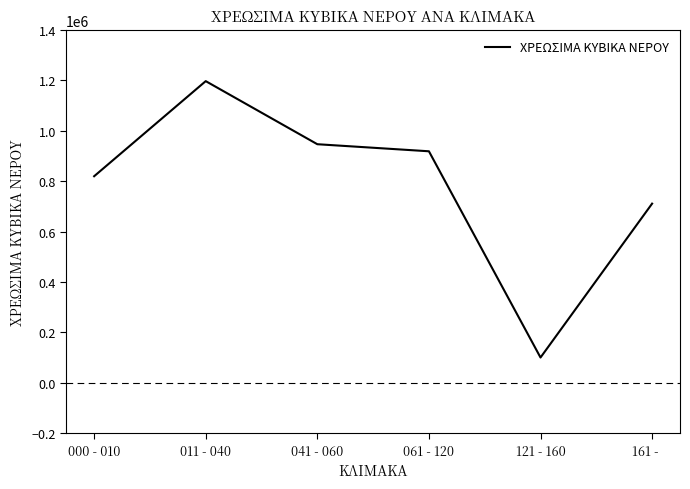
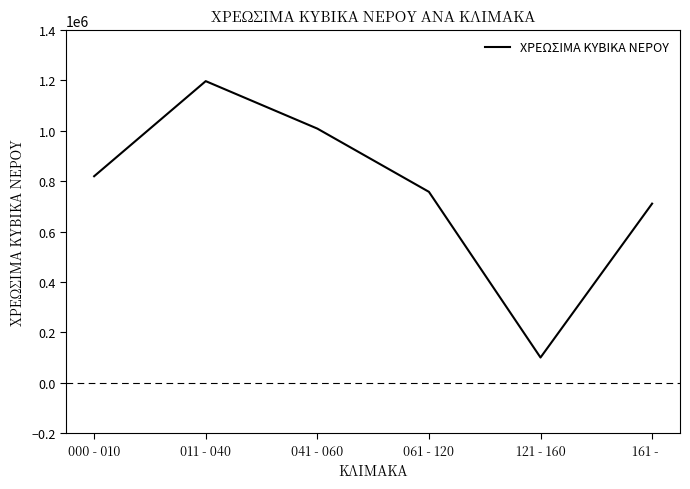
  {
    "000 - 010": 820000,
    "011 - 040": 1200000,
-   "041 - 060": 950000,
-   "061 - 120": 920000,
+   "041 - 060": 1010000,
+   "061 - 120": 760000,
    "121 - 160": 100000,
    "161 -": 710000
  }
